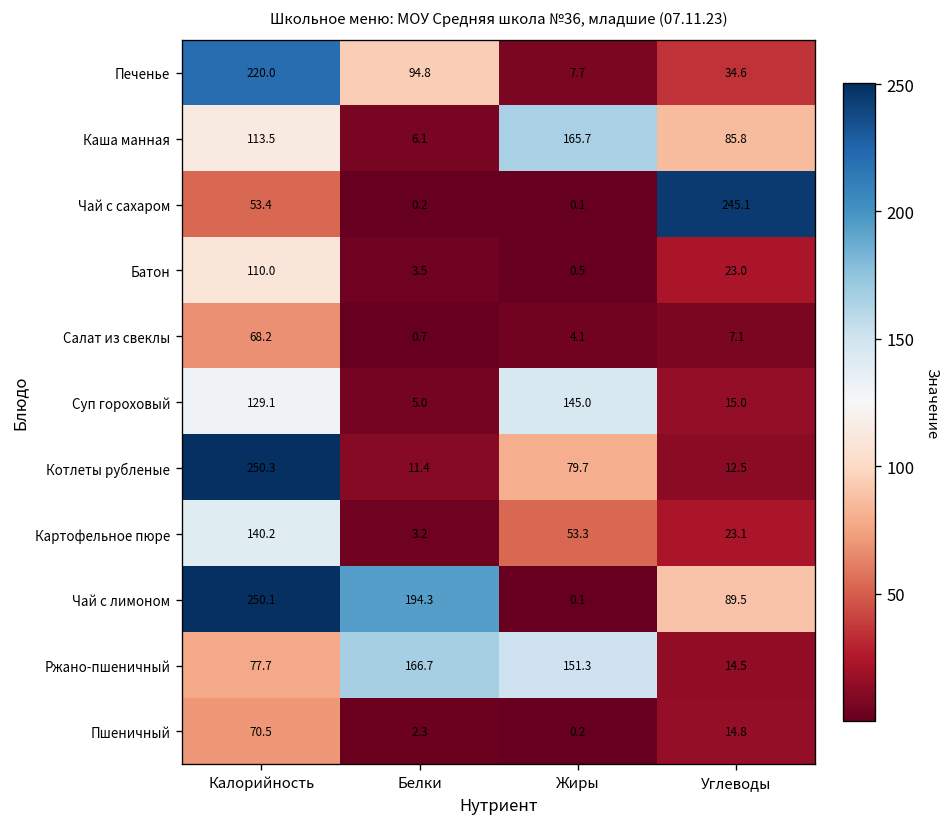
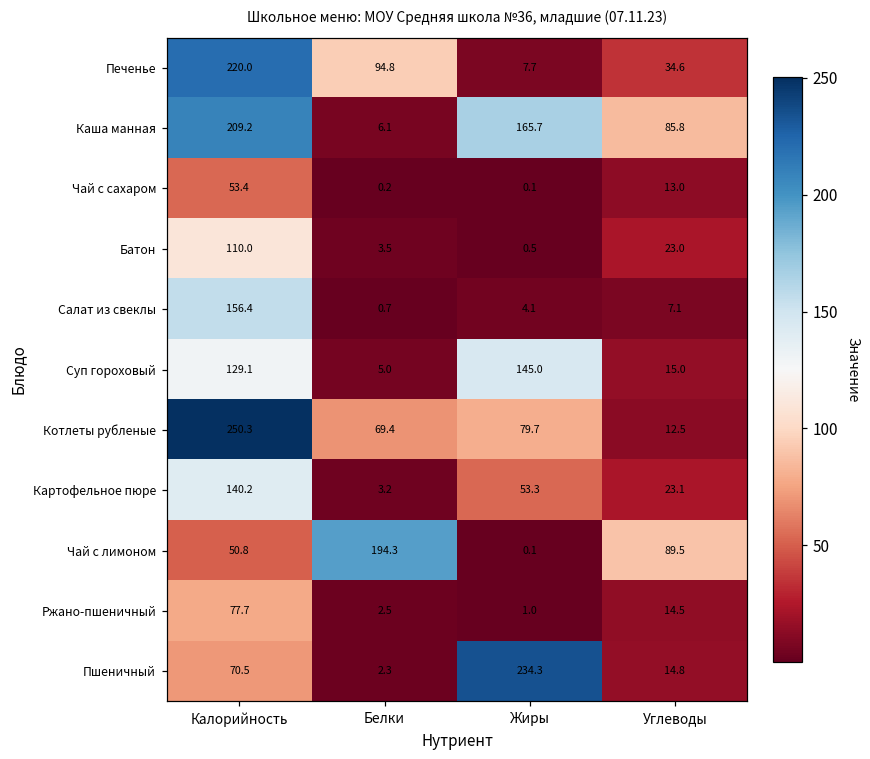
  {
    "Печенье": {
      "Калорийность": 220.0,
      "Белки": 94.8,
      "Жиры": 7.7,
      "Углеводы": 34.6
    },
    "Каша манная": {
-     "Калорийность": 113.5,
+     "Калорийность": 209.2,
      "Белки": 6.1,
      "Жиры": 165.7,
      "Углеводы": 85.8
    },
    "Чай с сахаром": {
      "Калорийность": 53.4,
      "Белки": 0.2,
      "Жиры": 0.1,
-     "Углеводы": 245.1
+     "Углеводы": 13.0
    },
    "Батон": {
      "Калорийность": 110.0,
      "Белки": 3.5,
      "Жиры": 0.5,
      "Углеводы": 23.0
    },
    "Салат из свеклы": {
-     "Калорийность": 68.2,
+     "Калорийность": 156.4,
      "Белки": 0.7,
      "Жиры": 4.1,
      "Углеводы": 7.1
    },
    "Суп гороховый": {
      "Калорийность": 129.1,
      "Белки": 5.0,
      "Жиры": 145.0,
      "Углеводы": 15.0
    },
    "Котлеты рубленые": {
      "Калорийность": 250.3,
-     "Белки": 11.4,
+     "Белки": 69.4,
      "Жиры": 79.7,
      "Углеводы": 12.5
    },
    "Картофельное пюре": {
      "Калорийность": 140.2,
      "Белки": 3.2,
      "Жиры": 53.3,
      "Углеводы": 23.1
    },
    "Чай с лимоном": {
-     "Калорийность": 250.1,
+     "Калорийность": 50.8,
      "Белки": 194.3,
      "Жиры": 0.1,
      "Углеводы": 89.5
    },
    "Ржано-пшеничный": {
      "Калорийность": 77.7,
-     "Белки": 166.7,
-     "Жиры": 151.3,
+     "Белки": 2.5,
+     "Жиры": 1.0,
      "Углеводы": 14.5
    },
    "Пшеничный": {
      "Калорийность": 70.5,
      "Белки": 2.3,
-     "Жиры": 0.2,
+     "Жиры": 234.3,
      "Углеводы": 14.8
    }
  }
